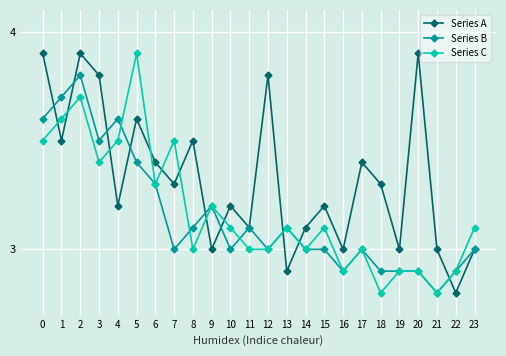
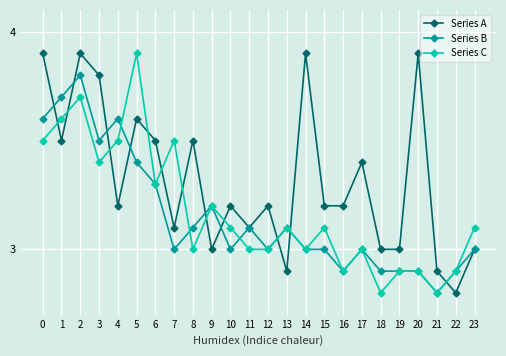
  {
    "Series A": {
      "0": 3.9,
      "1": 3.5,
      "2": 3.9,
      "3": 3.8,
      "4": 3.2,
      "5": 3.6,
-     "6": 3.4,
-     "7": 3.3,
+     "6": 3.5,
+     "7": 3.1,
      "8": 3.5,
      "9": 3.0,
      "10": 3.2,
-     "12": 3.8,
+     "12": 3.2,
      "13": 2.9,
-     "14": 3.1,
+     "14": 3.9,
      "15": 3.2,
-     "16": 3.0,
+     "16": 3.2,
      "17": 3.4,
-     "18": 3.3,
+     "18": 3.0,
      "19": 3.0,
      "20": 3.9,
-     "21": 3.0,
+     "21": 2.9,
      "22": 2.8
    }
  }
